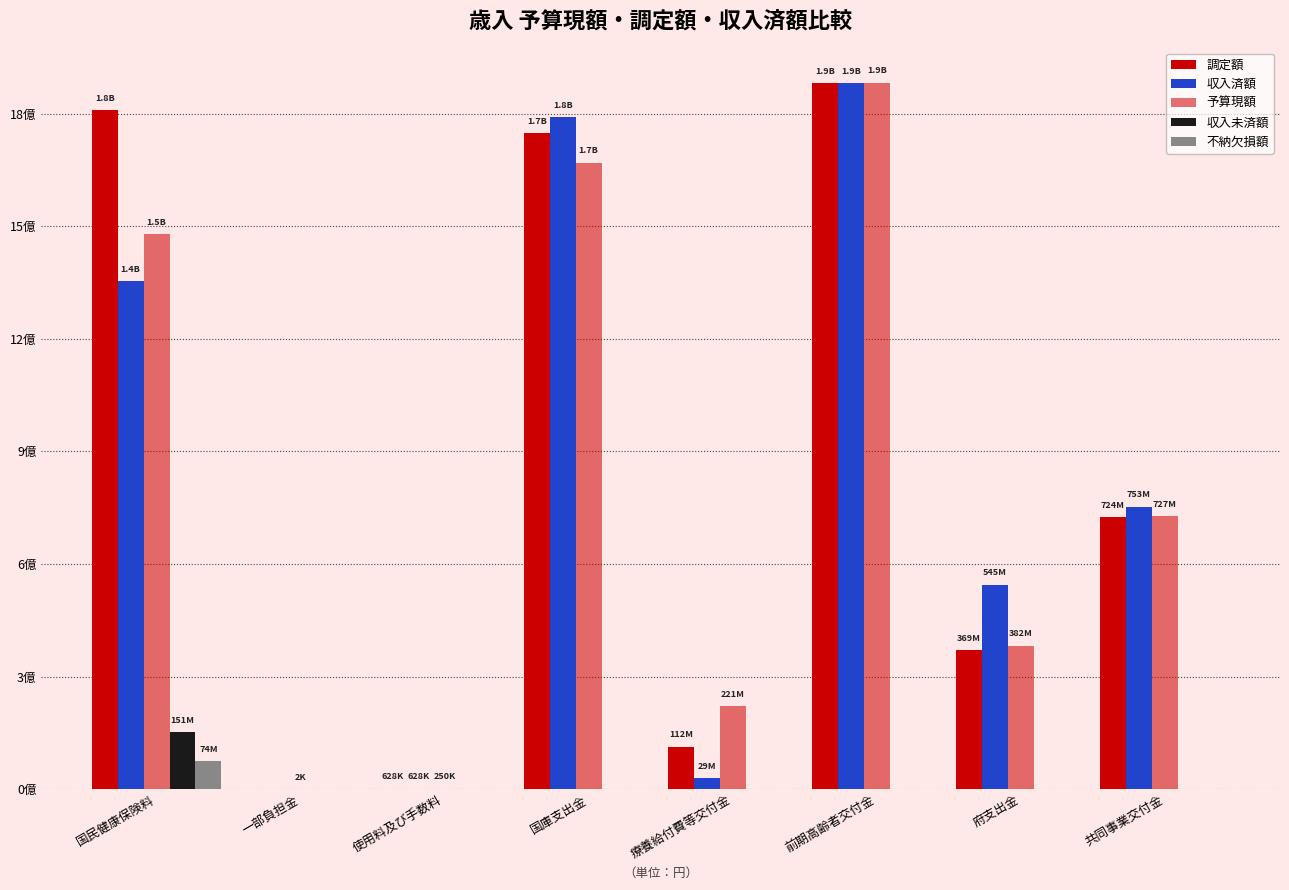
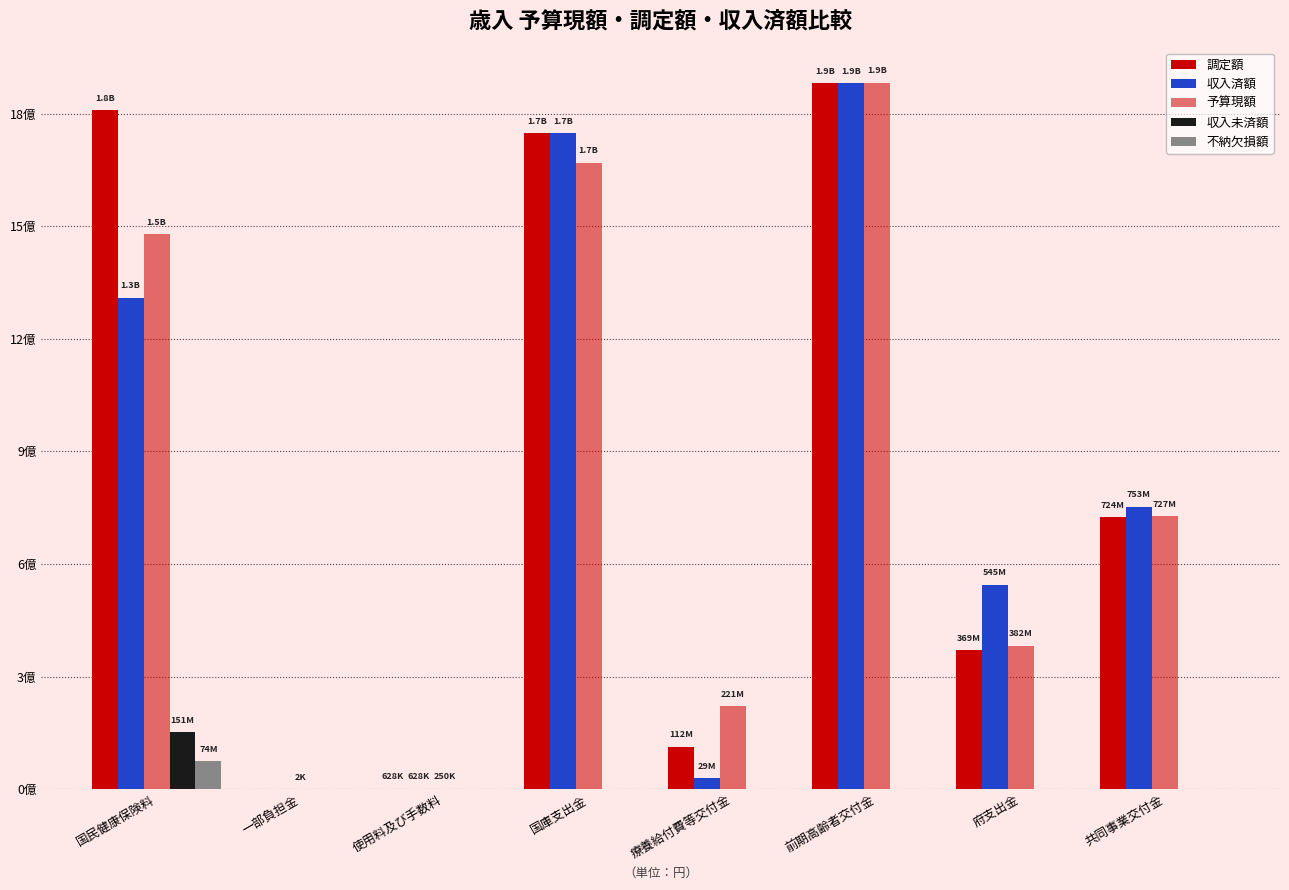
  {
    "収入済額": {
-     "国民健康保険料": "1.4B",
+     "国民健康保険料": "1.3B",
      "使用料及び手数料": "628K",
-     "国庫支出金": "1.8B",
+     "国庫支出金": "1.7B",
      "療養給付費等交付金": "29M",
      "前期高齢者交付金": "1.9B",
      "府支出金": "545M",
      "共同事業交付金": "753M"
    },
    "収入未済額": {
      "国民健康保険料": "151M"
    },
    "不納欠損額": {
      "国民健康保険料": "74M"
    }
  }
